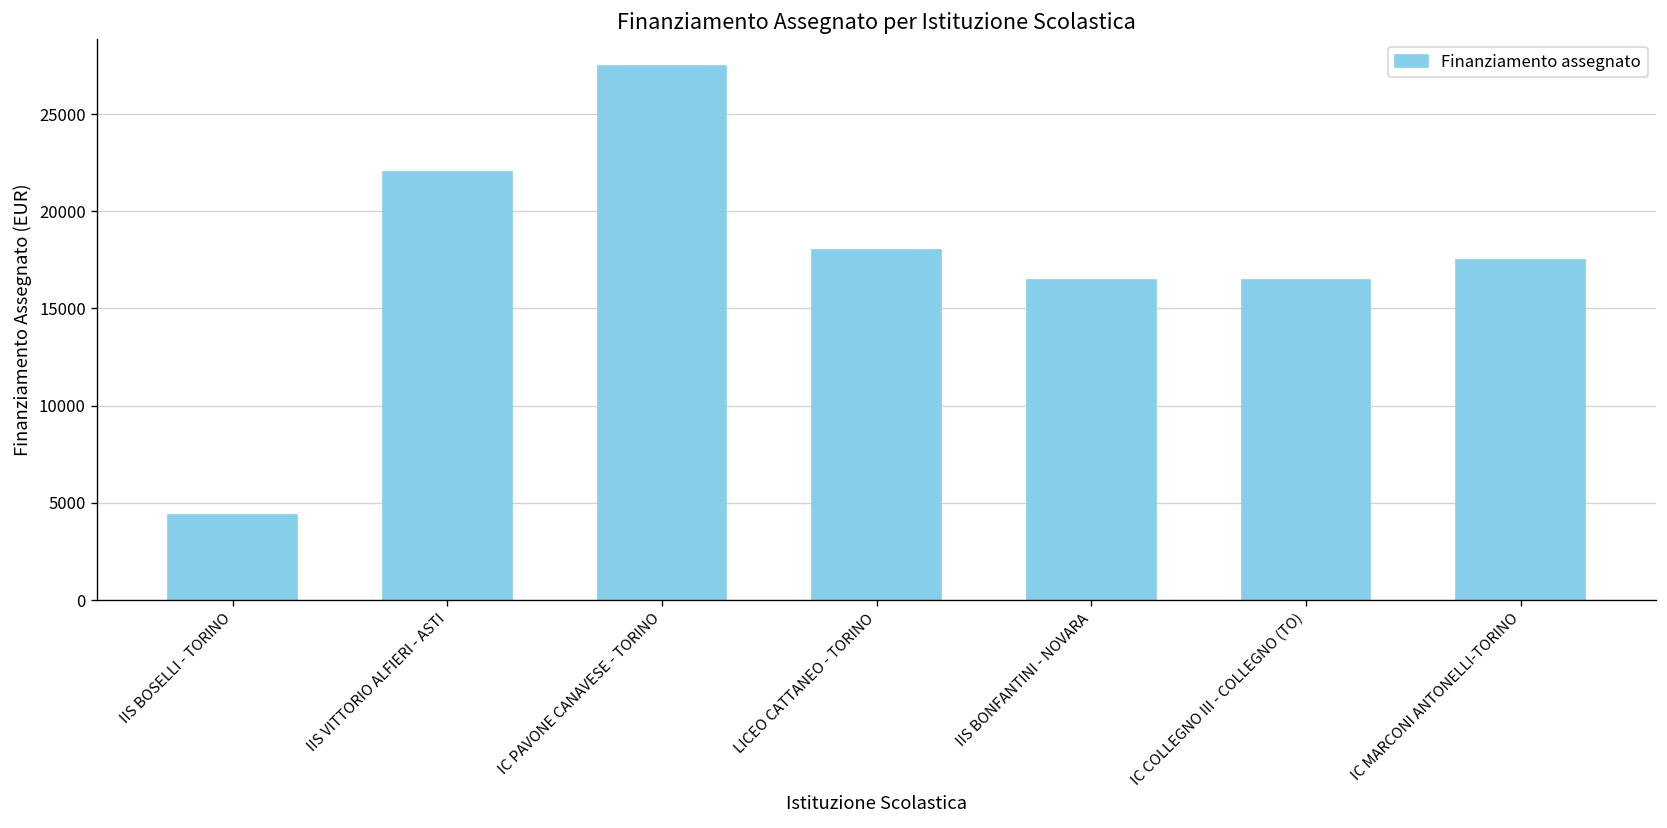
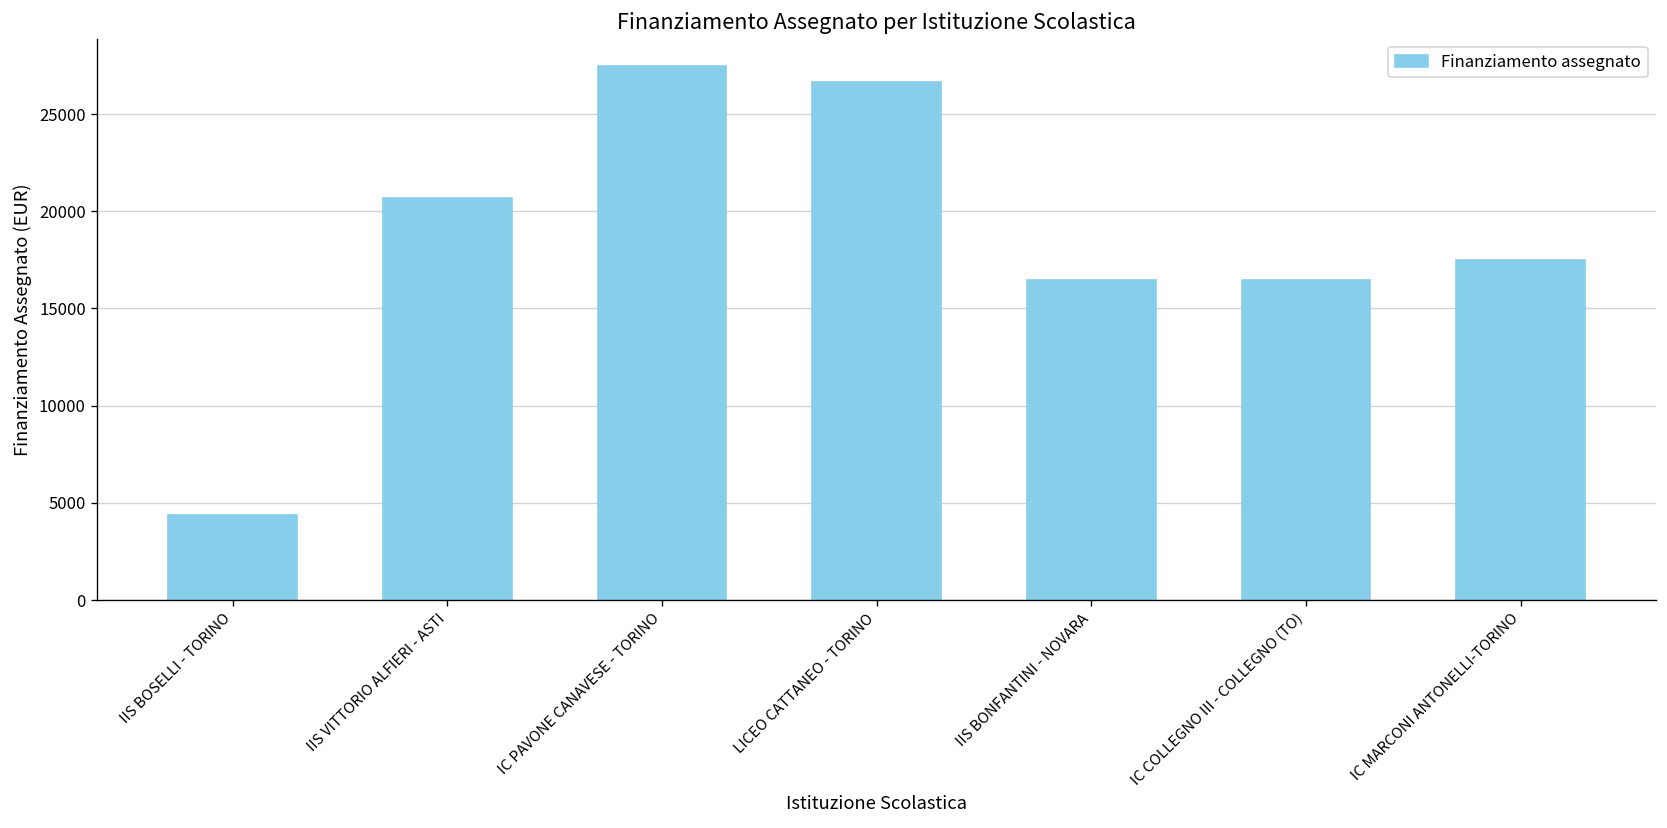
  {
    "IIS BOSELLI - TORINO": 4400,
-   "IIS VITTORIO ALFIERI - ASTI": 22000,
+   "IIS VITTORIO ALFIERI - ASTI": 20700,
    "IC PAVONE CANAVESE - TORINO": 27500,
-   "LICEO CATTANEO - TORINO": 18000,
+   "LICEO CATTANEO - TORINO": 26600,
    "IIS BONFANTINI - NOVARA": 16500,
    "IC COLLEGNO III - COLLEGNO (TO)": 16500,
    "IC MARCONI ANTONELLI-TORINO": 17500
  }
